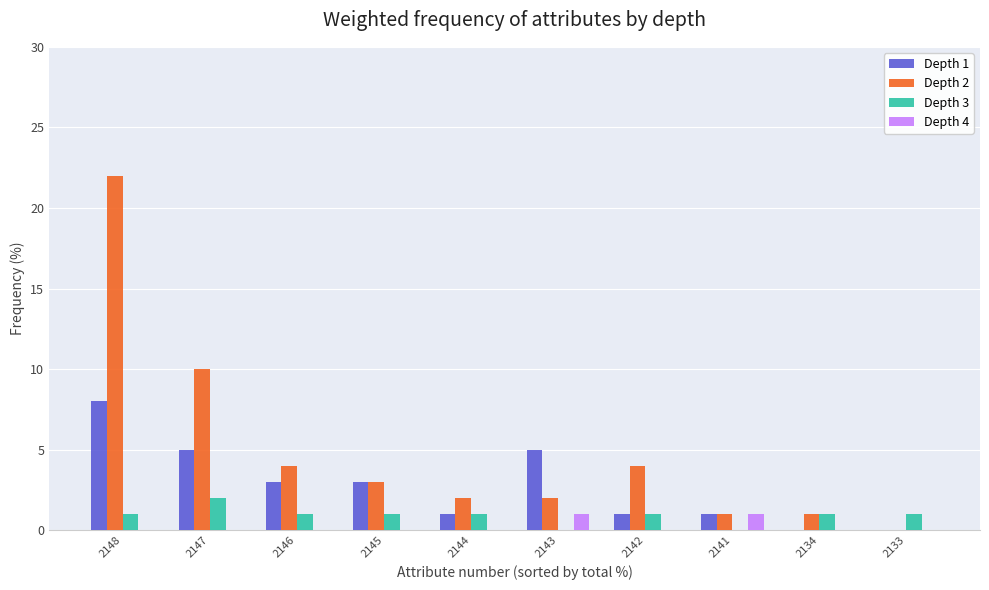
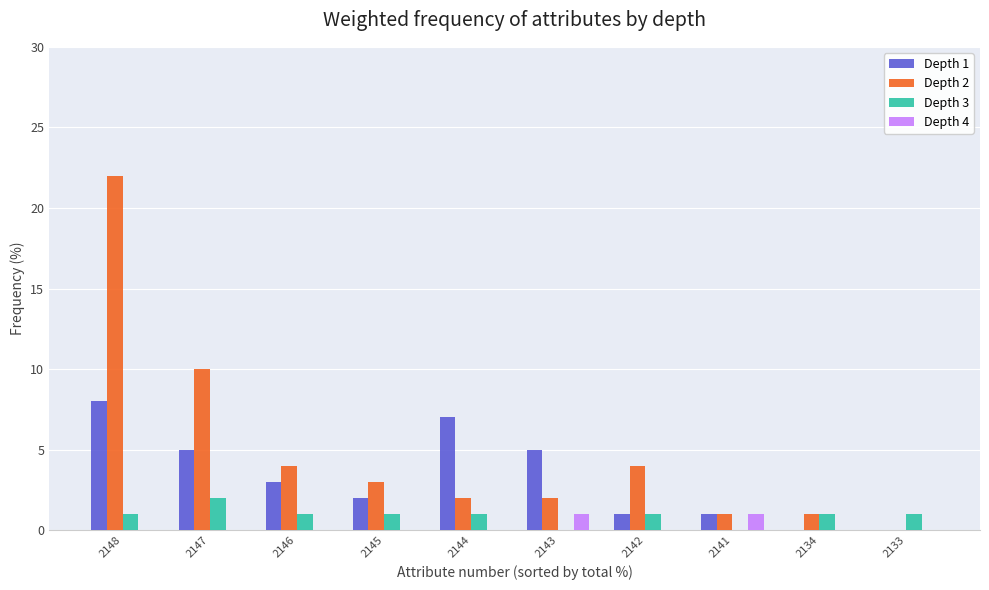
  {
    "Depth 1": {
      "2148": 8,
      "2147": 5,
      "2146": 3,
-     "2145": 3,
-     "2144": 1,
+     "2145": 2,
+     "2144": 7,
      "2143": 5,
      "2142": 1,
      "2141": 1,
      "2134": 0,
      "2133": 0
    },
    "Depth 2": {
      "2148": 22,
      "2147": 10,
      "2146": 4,
      "2145": 3,
      "2144": 2,
      "2143": 2,
      "2142": 4,
      "2141": 1,
      "2134": 1,
      "2133": 0
    },
    "Depth 3": {
      "2148": 1,
      "2147": 2,
      "2146": 1,
      "2145": 1,
      "2144": 1,
      "2143": 0,
      "2142": 1,
      "2141": 0,
      "2134": 1,
      "2133": 1
    },
    "Depth 4": {
      "2148": 0,
      "2147": 0,
      "2146": 0,
      "2145": 0,
      "2144": 0,
      "2143": 1,
      "2142": 0,
      "2141": 1,
      "2134": 0,
      "2133": 0
    }
  }
